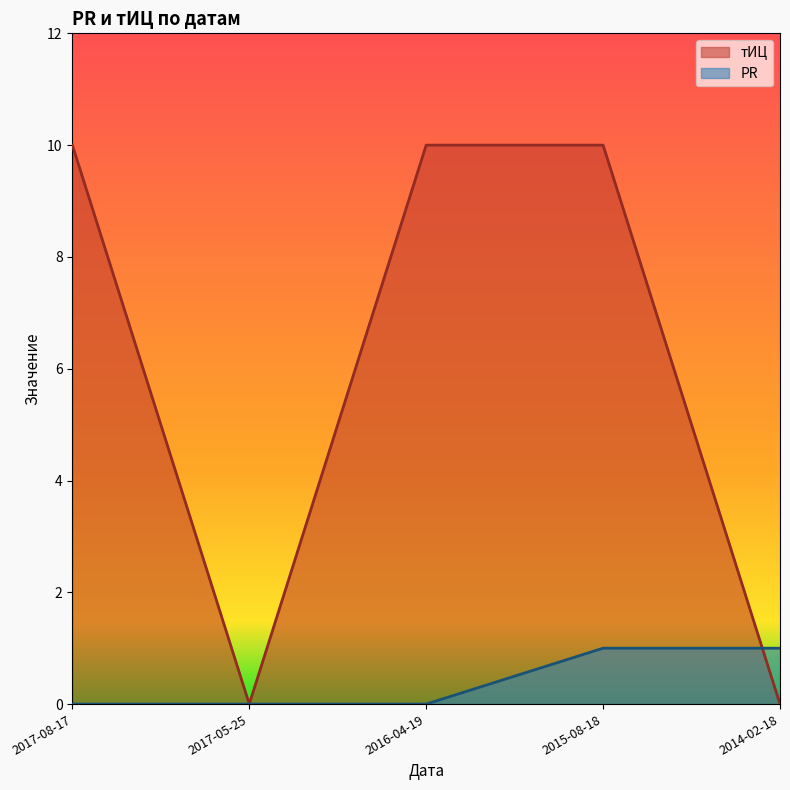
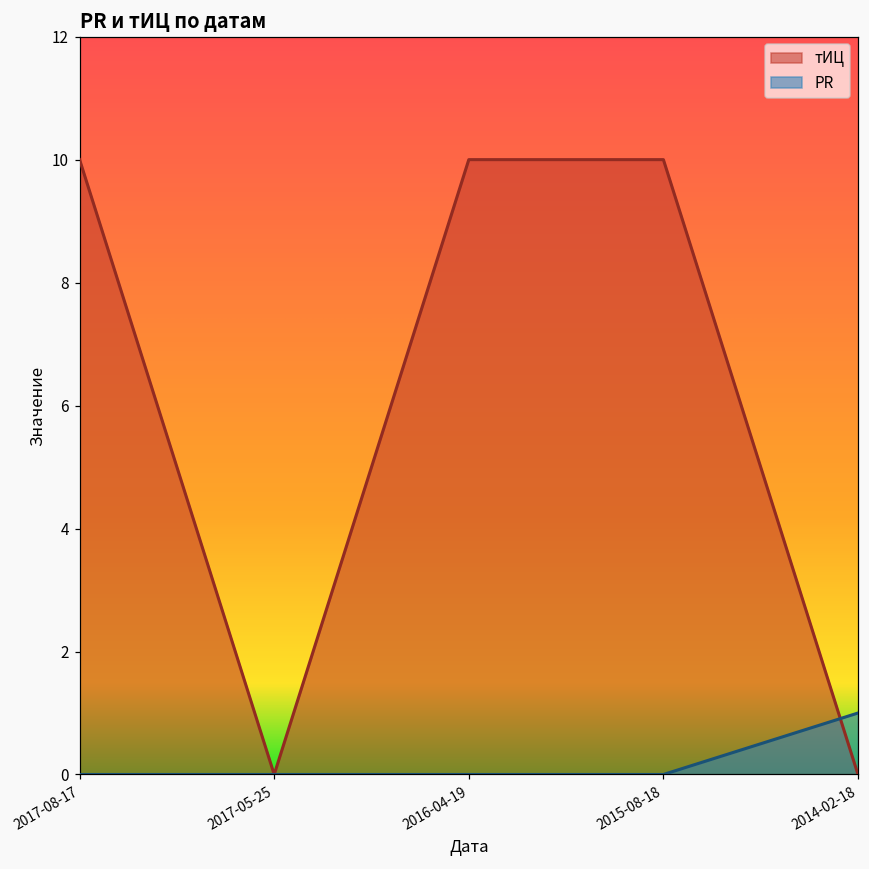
  {
    "тИЦ": {
      "2017-08-17": 10,
      "2016-04-19": 10,
      "2015-08-18": 10,
      "2014-02-18": 0
    },
    "PR": {
      "2017-08-17": 0,
      "2016-04-19": 0,
-     "2015-08-18": 1,
+     "2015-08-18": 0,
      "2014-02-18": 1
    }
  }
